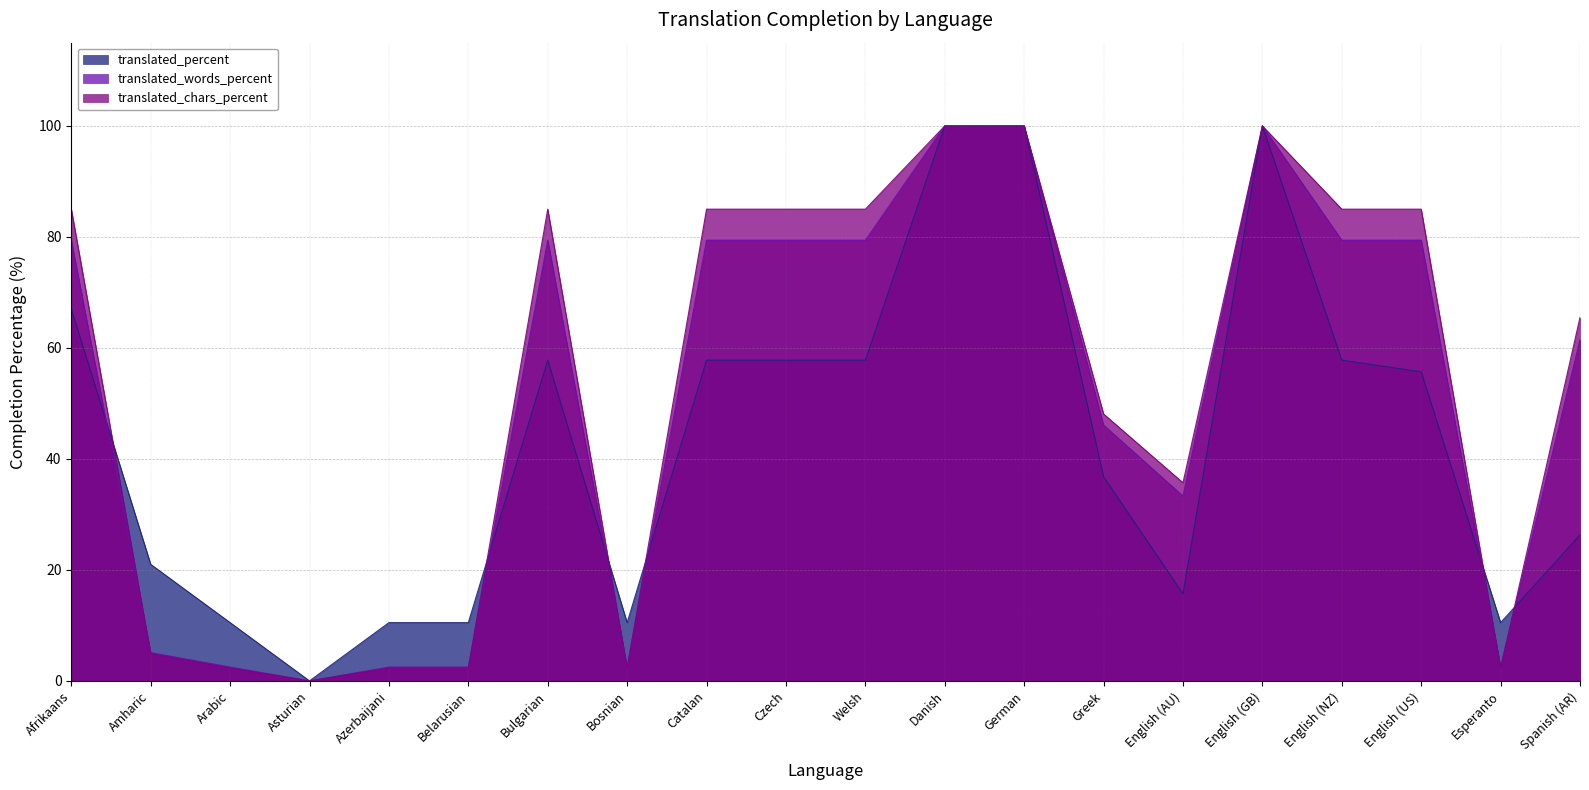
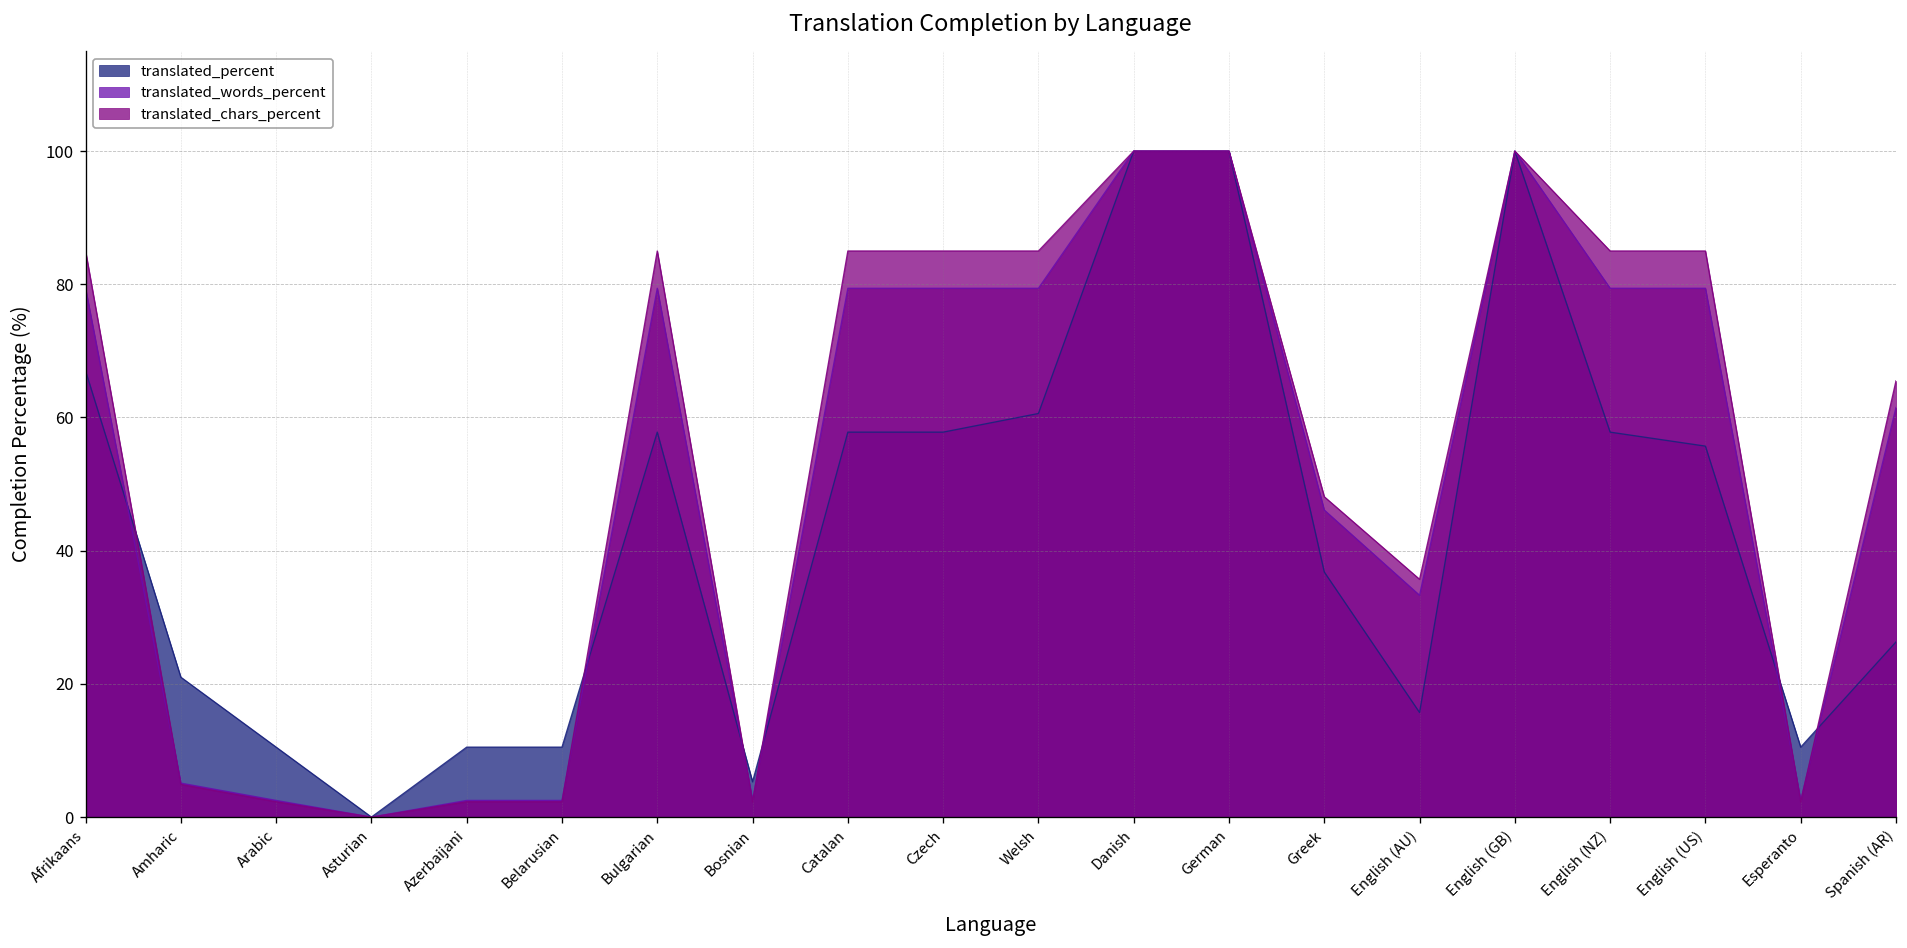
  {
    "translated_percent": {
      "Afrikaans": 67,
      "Amharic": 21,
      "Arabic": 11,
      "Azerbaijani": 11,
      "Belarusian": 11,
      "Bulgarian": 58,
-     "Bosnian": 11,
+     "Bosnian": 5,
      "Catalan": 58,
      "Czech": 58,
-     "Welsh": 58,
+     "Welsh": 61,
      "Greek": 37,
      "English (AU)": 16,
      "English (NZ)": 58,
      "English (US)": 56,
      "Esperanto": 11,
      "Spanish (AR)": 26
    }
  }
